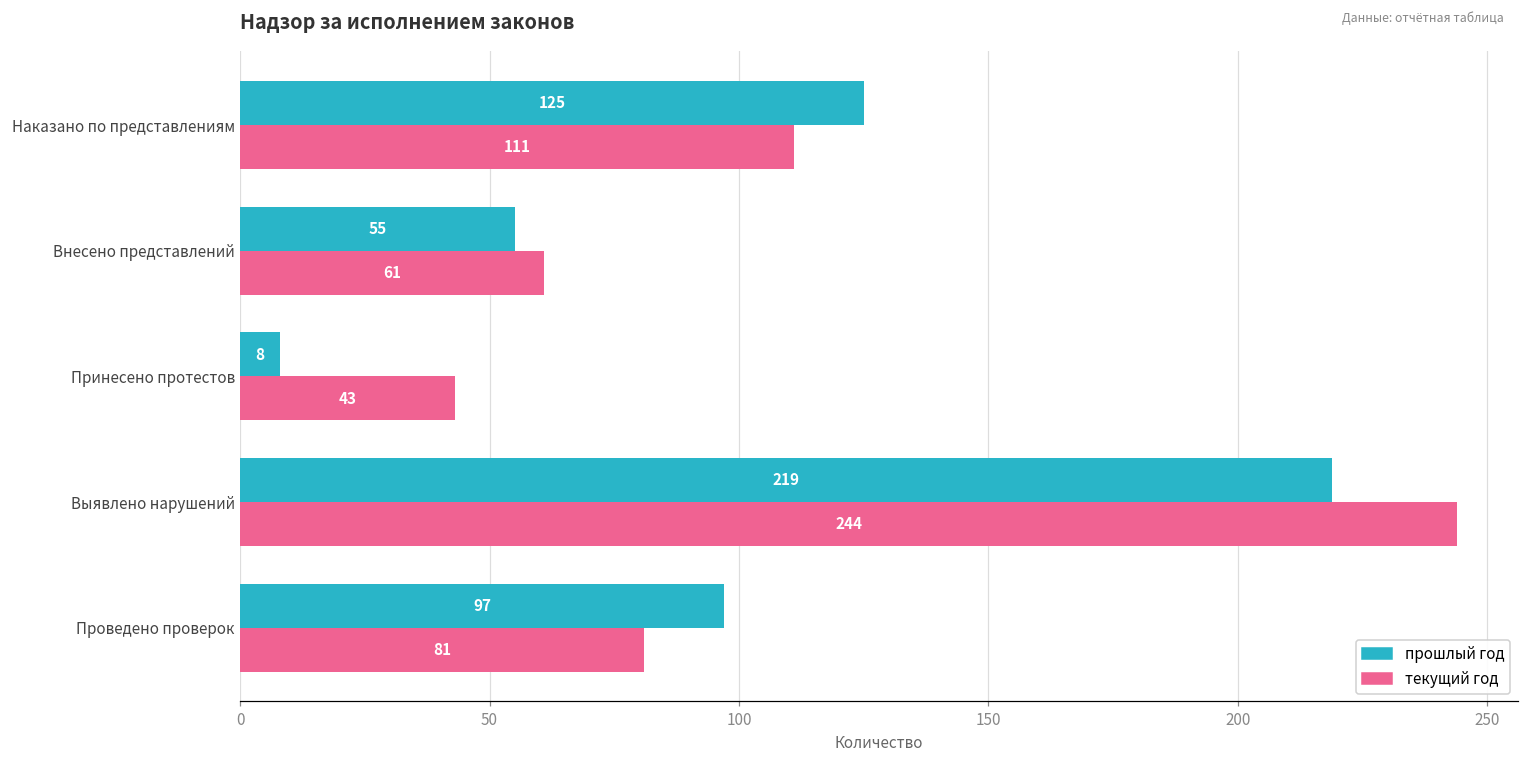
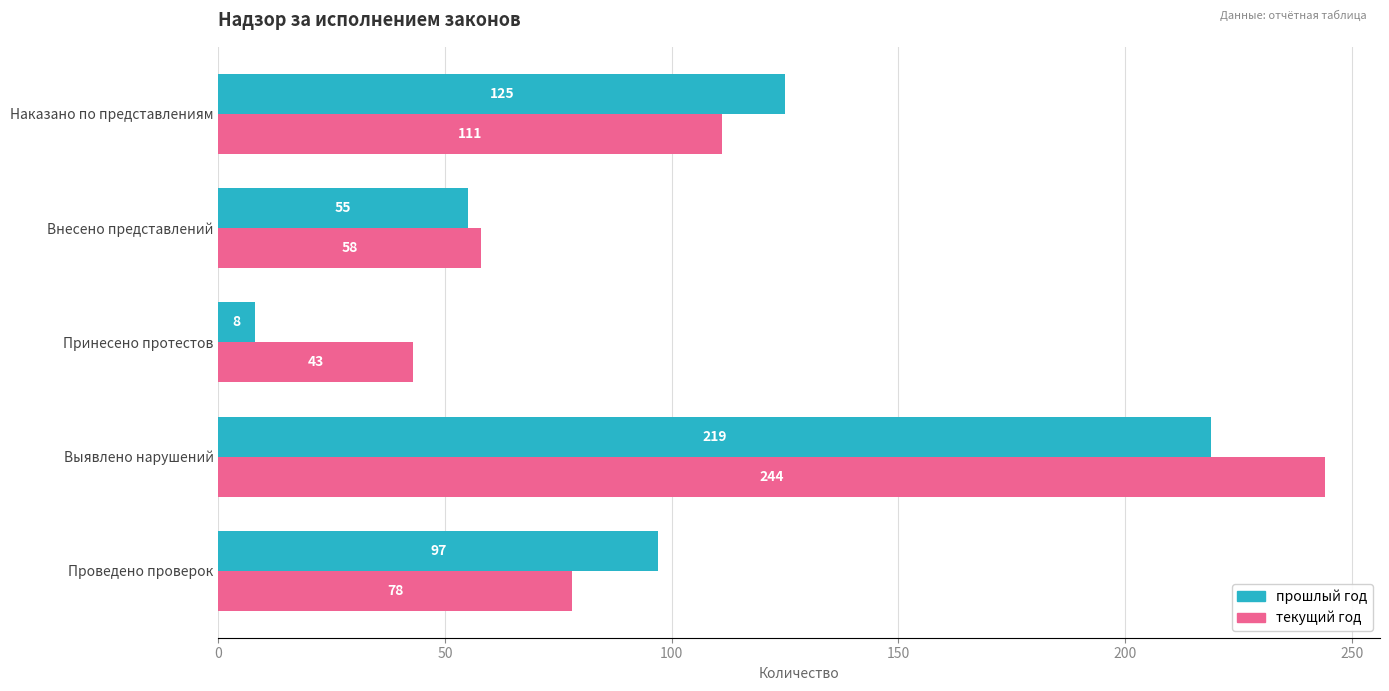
  {
    "прошлый год": {
      "Наказано по представлениям": 125,
      "Внесено представлений": 55,
      "Принесено протестов": 8,
      "Выявлено нарушений": 219,
      "Проведено проверок": 97
    },
    "текущий год": {
      "Наказано по представлениям": 111,
-     "Внесено представлений": 61,
+     "Внесено представлений": 58,
      "Принесено протестов": 43,
      "Выявлено нарушений": 244,
-     "Проведено проверок": 81
+     "Проведено проверок": 78
    }
  }
